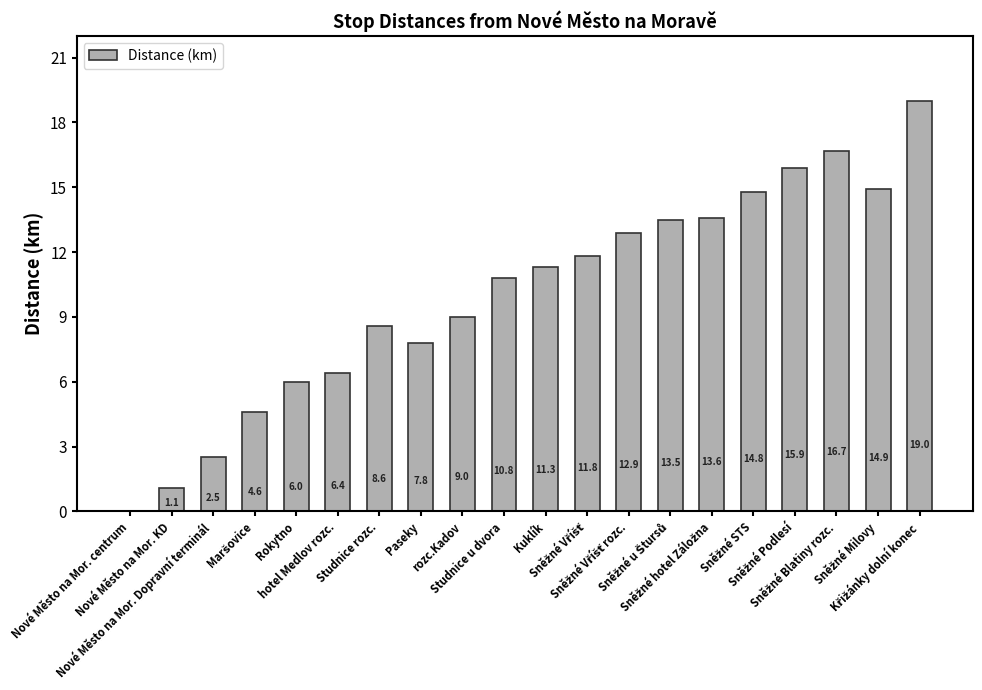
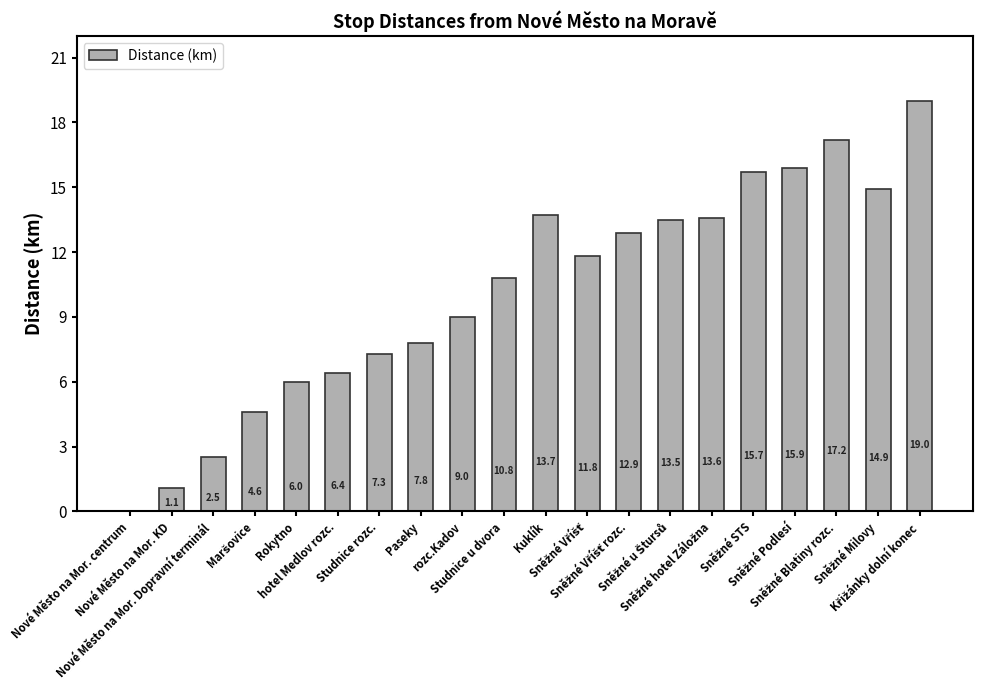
  {
    "Nové Město na Mor. KD": 1.1,
    "Nové Město na Mor. Dopravní terminál": 2.5,
    "Maršovice": 4.6,
    "Rokytno": 6.0,
    "hotel Medlov rozc.": 6.4,
-   "Studnice rozc.": 8.6,
+   "Studnice rozc.": 7.3,
    "Paseky": 7.8,
    "rozc.Kadov": 9.0,
    "Studnice u dvora": 10.8,
-   "Kuklík": 11.3,
+   "Kuklík": 13.7,
    "Sněžné Vříšť": 11.8,
    "Sněžné Vříšť rozc.": 12.9,
    "Sněžné u Štursů": 13.5,
    "Sněžné hotel Záložna": 13.6,
-   "Sněžné STS": 14.8,
+   "Sněžné STS": 15.7,
    "Sněžné Podlesí": 15.9,
-   "Sněžné Blatiny rozc.": 16.7,
+   "Sněžné Blatiny rozc.": 17.2,
    "Sněžné Milovy": 14.9,
    "Křižánky dolní konec": 19.0
  }
